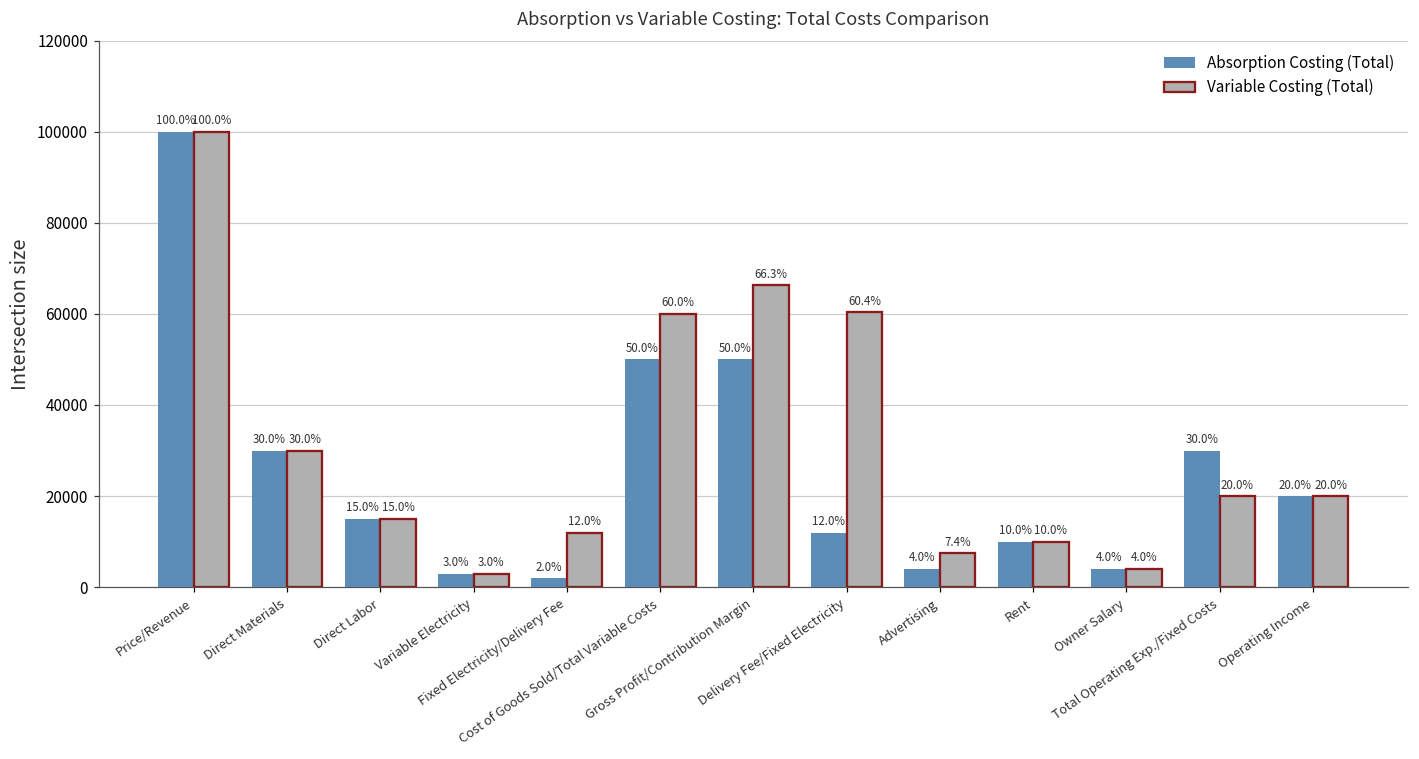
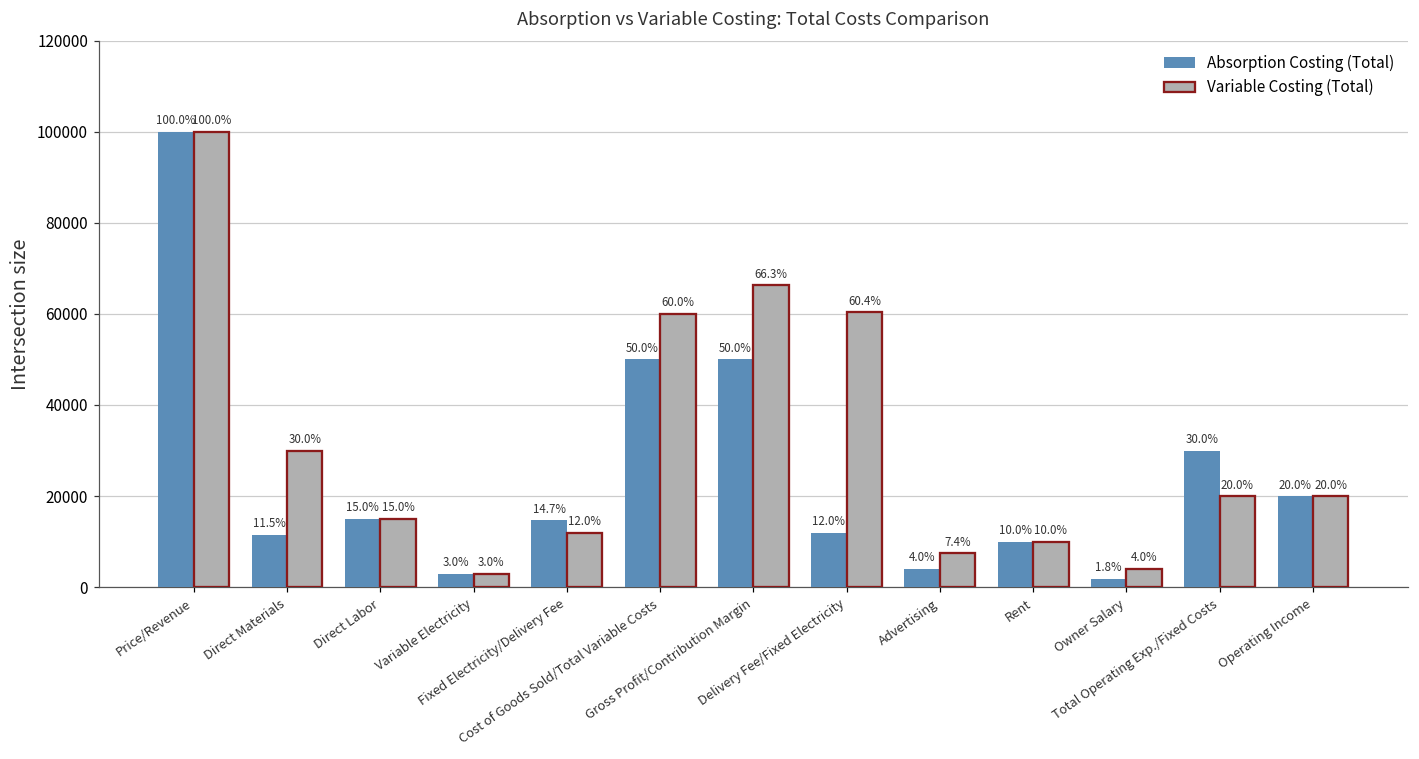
  {
    "Absorption Costing (Total)": {
      "Price/Revenue": "100.0%",
-     "Direct Materials": "30.0%",
+     "Direct Materials": "11.5%",
      "Direct Labor": "15.0%",
      "Variable Electricity": "3.0%",
-     "Fixed Electricity/Delivery Fee": "2.0%",
+     "Fixed Electricity/Delivery Fee": "14.7%",
      "Cost of Goods Sold/Total Variable Costs": "50.0%",
      "Gross Profit/Contribution Margin": "50.0%",
      "Delivery Fee/Fixed Electricity": "12.0%",
      "Advertising": "4.0%",
      "Rent": "10.0%",
-     "Owner Salary": "4.0%",
+     "Owner Salary": "1.8%",
      "Total Operating Exp./Fixed Costs": "30.0%",
      "Operating Income": "20.0%"
    },
    "Variable Costing (Total)": {
      "Price/Revenue": "100.0%",
      "Direct Materials": "30.0%",
      "Direct Labor": "15.0%",
      "Variable Electricity": "3.0%",
      "Fixed Electricity/Delivery Fee": "12.0%",
      "Cost of Goods Sold/Total Variable Costs": "60.0%",
      "Gross Profit/Contribution Margin": "66.3%",
      "Delivery Fee/Fixed Electricity": "60.4%",
      "Advertising": "7.4%",
      "Rent": "10.0%",
      "Owner Salary": "4.0%",
      "Total Operating Exp./Fixed Costs": "20.0%",
      "Operating Income": "20.0%"
    }
  }
